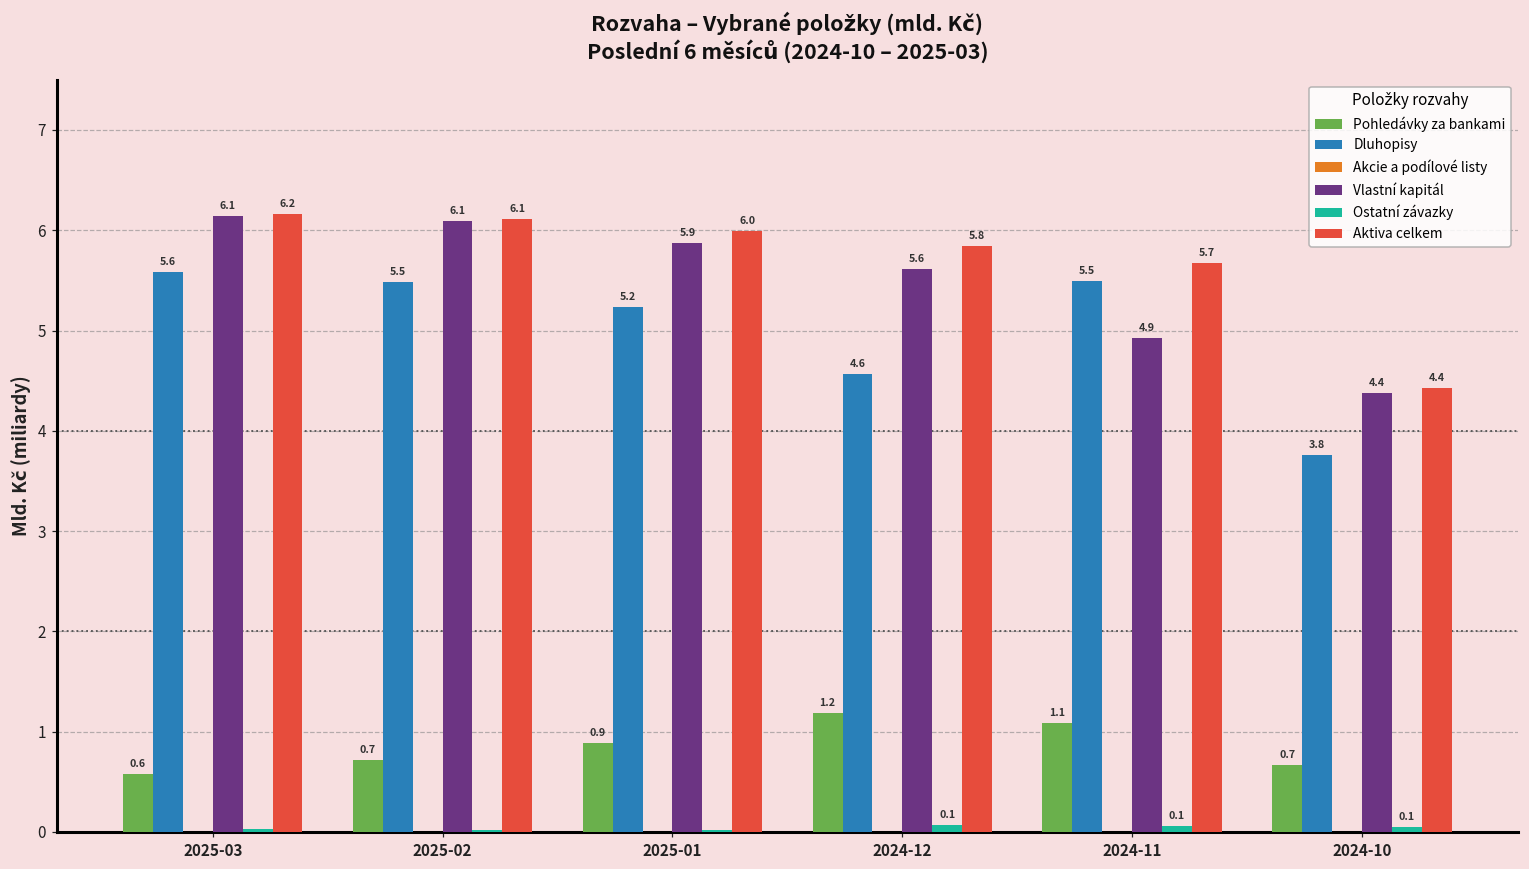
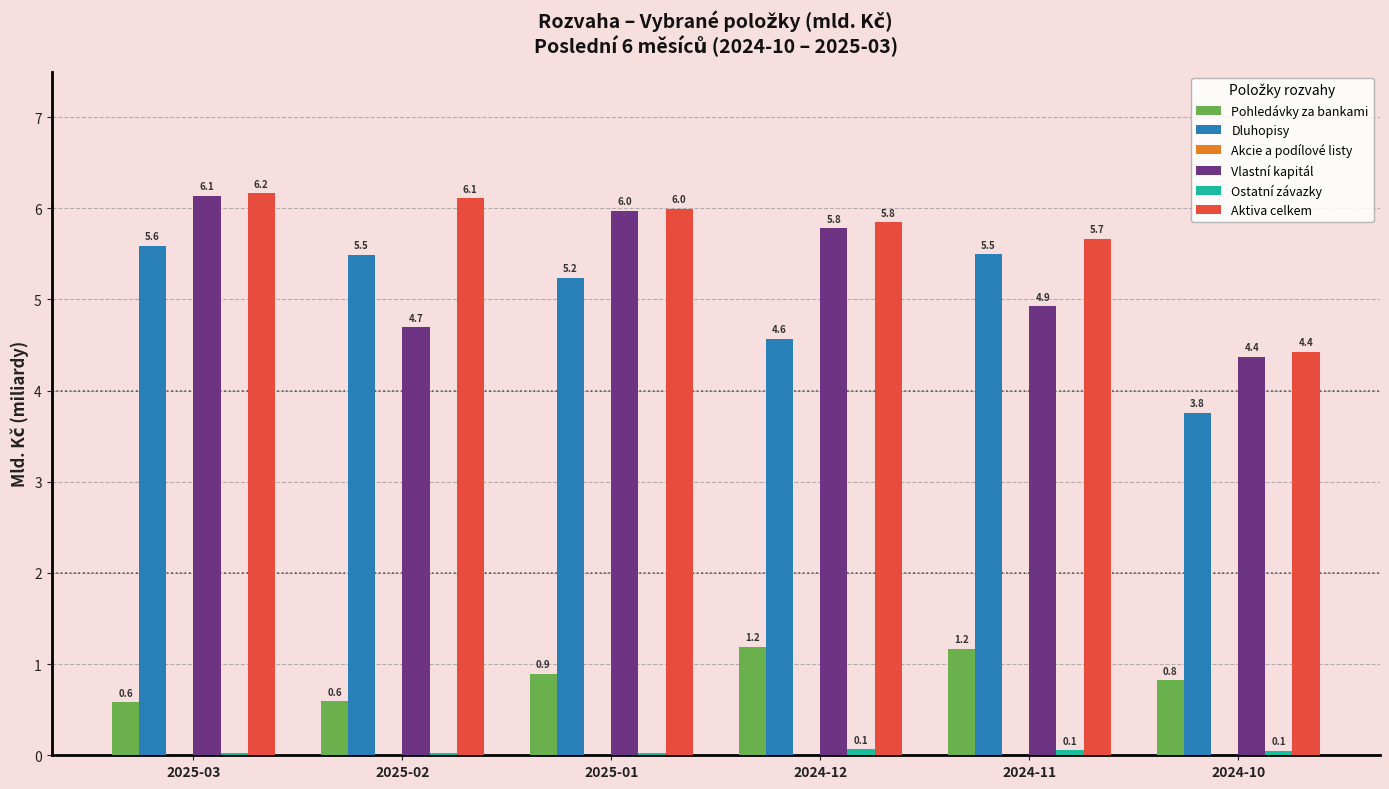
  {
    "Pohledávky za bankami": {
      "2025-03": 0.6,
-     "2025-02": 0.7,
+     "2025-02": 0.6,
      "2025-01": 0.9,
      "2024-12": 1.2,
-     "2024-11": 1.1,
-     "2024-10": 0.7
+     "2024-11": 1.2,
+     "2024-10": 0.8
    },
    "Dluhopisy": {
      "2025-03": 5.6,
      "2025-02": 5.5,
      "2025-01": 5.2,
      "2024-12": 4.6,
      "2024-11": 5.5,
      "2024-10": 3.8
    },
    "Vlastní kapitál": {
      "2025-03": 6.1,
-     "2025-02": 6.1,
-     "2025-01": 5.9,
-     "2024-12": 5.6,
+     "2025-02": 4.7,
+     "2025-01": 6.0,
+     "2024-12": 5.8,
      "2024-11": 4.9,
      "2024-10": 4.4
    },
    "Ostatní závazky": {
      "2024-12": 0.1,
      "2024-11": 0.1,
      "2024-10": 0.1
    }
  }
